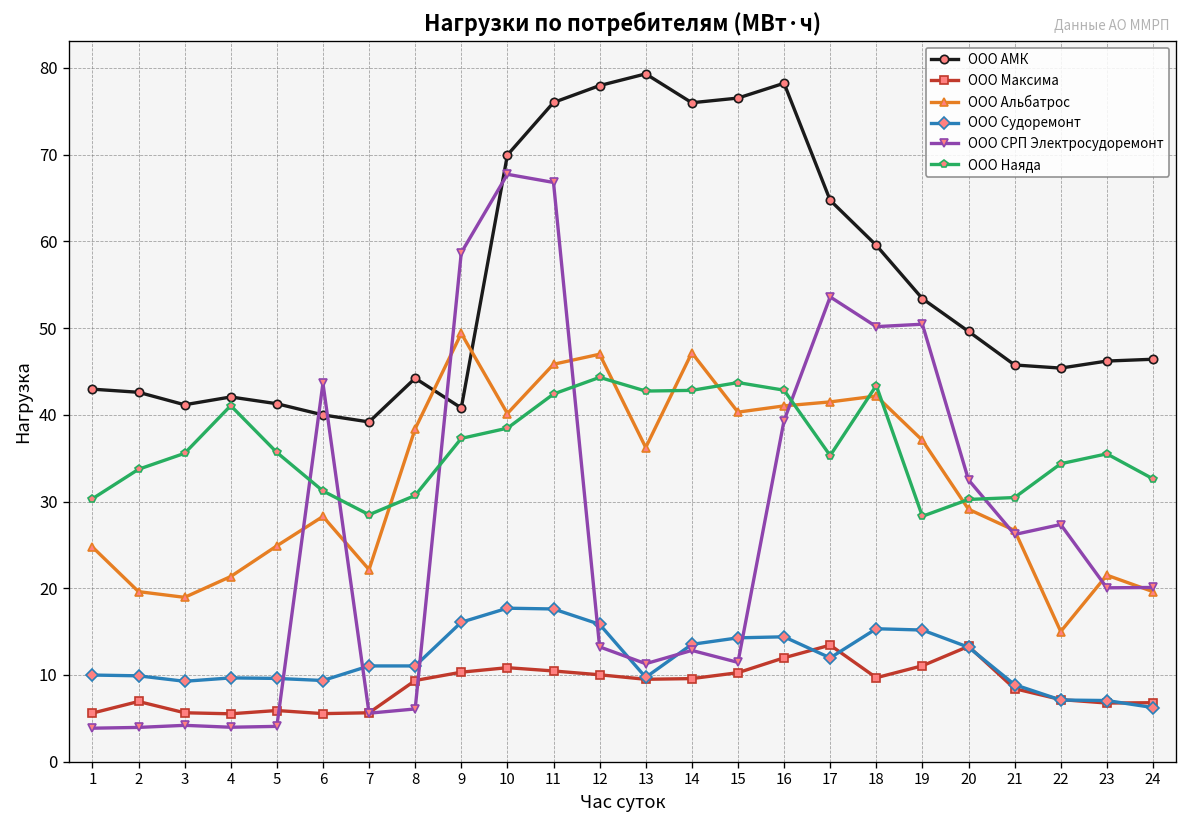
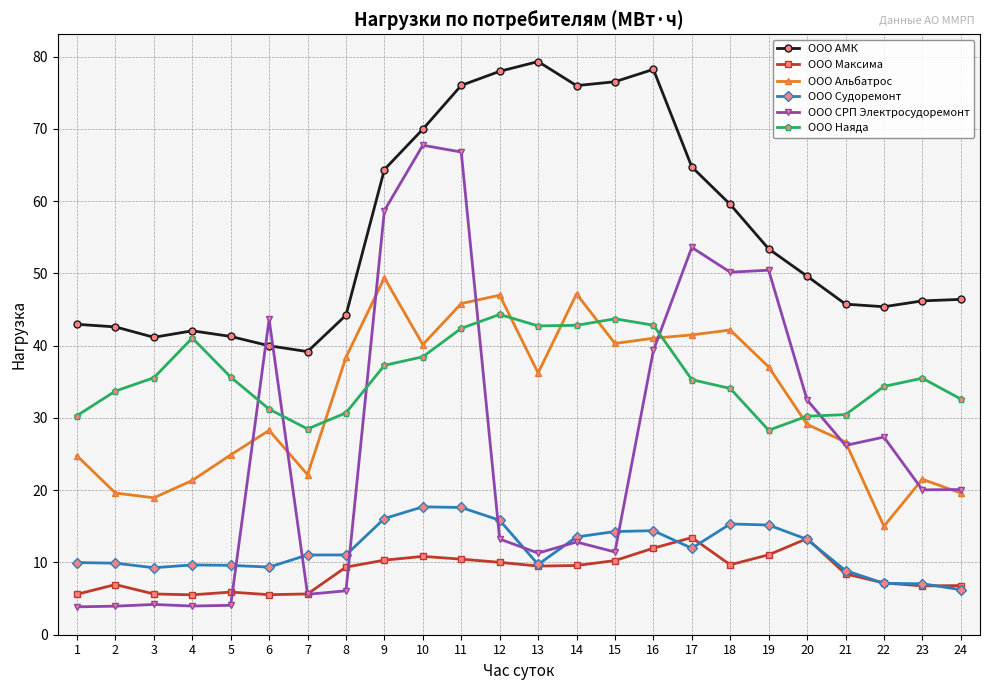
  {
    "ООО АМК": {
      "1": 43,
      "2": 43,
      "3": 41,
      "4": 42,
      "5": 41,
      "6": 40,
      "7": 39,
      "8": 44,
-     "9": 41,
+     "9": 64,
      "10": 70,
      "11": 76,
      "12": 78,
      "13": 79,
      "14": 76,
      "15": 77,
      "16": 78,
      "17": 65,
      "18": 60,
      "19": 53,
      "20": 50,
      "21": 46,
      "22": 45,
      "23": 46,
      "24": 46
    },
    "ООО Максима": {
      "1": 6,
      "2": 7,
      "3": 6,
      "4": 6,
      "5": 6,
      "6": 6,
      "8": 9,
      "9": 10,
      "10": 11,
      "11": 10,
      "12": 10,
      "14": 10,
      "15": 10,
      "16": 12,
      "17": 13,
      "18": 10,
      "19": 11,
      "21": 8,
      "24": 7
    },
    "ООО Альбатрос": {
      "1": 25,
      "2": 20,
      "3": 19,
      "4": 21,
      "5": 25,
      "6": 28,
      "7": 22,
      "8": 38,
      "9": 49,
      "10": 40,
      "11": 46,
      "12": 47,
      "13": 36,
      "14": 47,
      "15": 40,
      "16": 41,
      "17": 41,
      "18": 42,
      "19": 37,
      "20": 29,
      "21": 27,
      "22": 15,
      "23": 22,
      "24": 20
    },
    "ООО Судоремонт": {
      "1": 10,
      "2": 10,
      "3": 9,
      "4": 10,
      "5": 10,
      "6": 9,
      "7": 11,
      "8": 11,
      "9": 16,
      "10": 18,
      "11": 18,
      "12": 16,
      "14": 14,
      "15": 14,
      "16": 14,
      "17": 12,
      "18": 15,
      "19": 15,
      "21": 9,
      "24": 6
    },
    "ООО СРП Электросудоремонт": {
      "1": 4,
      "2": 4,
      "3": 4,
      "4": 4,
      "5": 4,
      "6": 44,
      "8": 6,
      "9": 59,
      "10": 68,
      "11": 67,
      "12": 13,
      "13": 11,
      "14": 13,
      "15": 11,
      "16": 39,
      "17": 54,
      "18": 50,
      "19": 50,
      "20": 33,
      "21": 26,
      "22": 27,
      "23": 20,
      "24": 20
    },
    "ООО Наяда": {
      "1": 30,
      "2": 34,
      "3": 36,
      "4": 41,
      "5": 36,
      "6": 31,
      "7": 28,
      "8": 31,
      "9": 37,
      "10": 38,
      "11": 42,
      "12": 44,
      "13": 43,
      "14": 43,
      "15": 44,
      "16": 43,
      "17": 35,
-     "18": 43,
+     "18": 34,
      "19": 28,
      "20": 30,
      "21": 30,
      "22": 34,
      "23": 36,
      "24": 33
    }
  }
